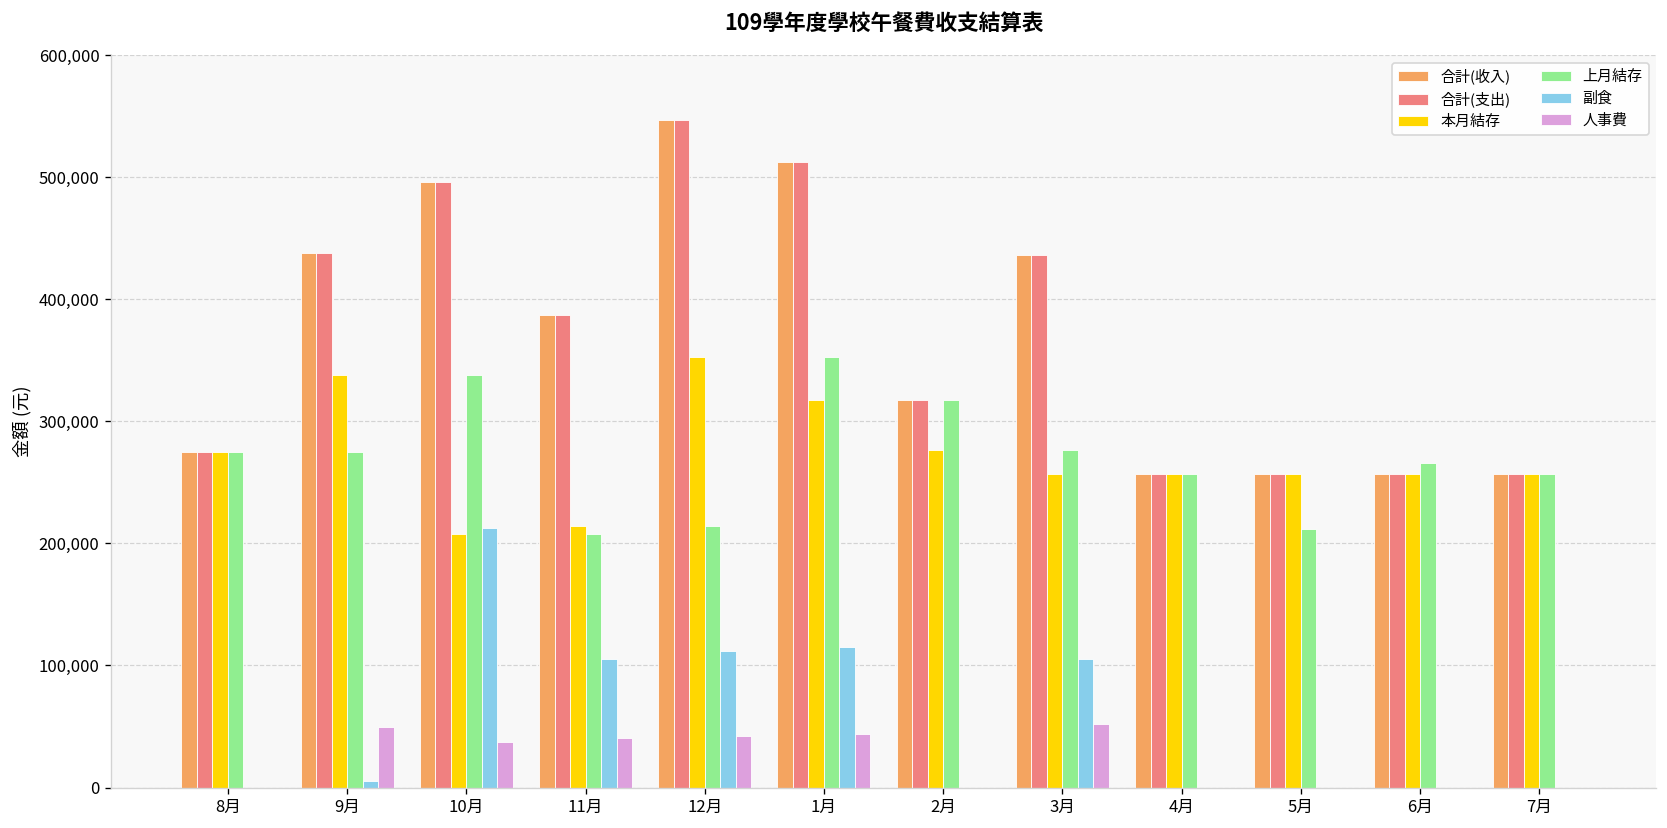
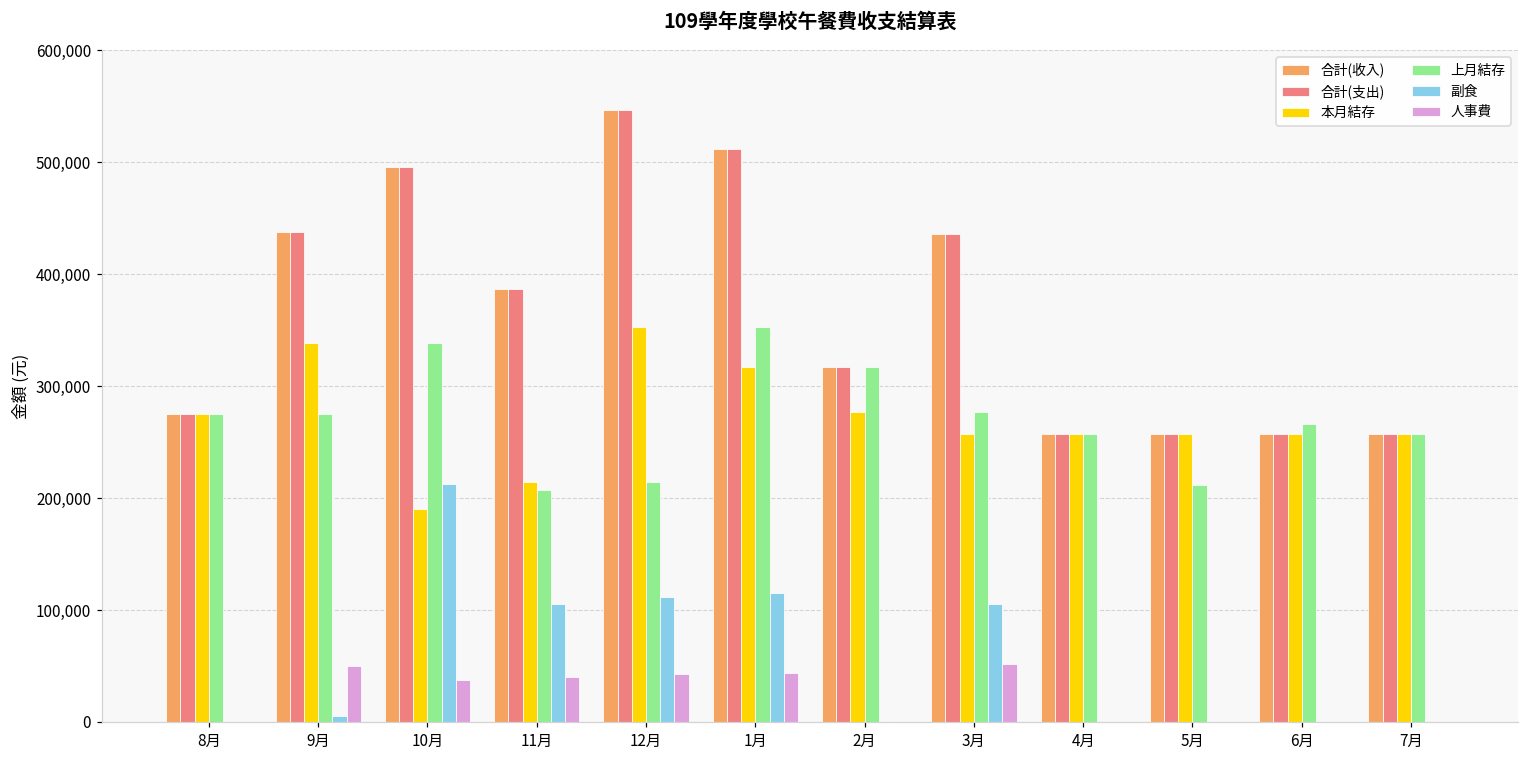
  {
    "本月結存": {
      "8月": "275,000",
      "9月": "338,000",
-     "10月": "208,000",
+     "10月": "191,000",
      "11月": "214,000",
      "12月": "352,000",
      "1月": "317,000",
      "2月": "277,000",
      "3月": "257,000",
      "4月": "257,000",
      "5月": "257,000",
      "6月": "257,000",
      "7月": "257,000"
    },
    "上月結存": {
      "8月": "275,000",
      "9月": "275,000",
      "10月": "338,000",
      "11月": "208,000",
      "12月": "214,000",
      "1月": "352,000",
      "2月": "317,000",
      "3月": "277,000",
      "4月": "257,000",
      "5月": "212,000",
      "6月": "266,000",
      "7月": "257,000"
    },
    "副食": {
      "8月": "0",
      "9月": "5,000",
      "10月": "212,000",
      "11月": "105,000",
      "12月": "112,000",
      "1月": "115,000",
      "2月": "0",
      "3月": "106,000",
      "4月": "0",
      "5月": "0",
      "6月": "0",
      "7月": "0"
    },
    "人事費": {
      "8月": "0",
      "9月": "50,000",
      "10月": "37,000",
      "11月": "40,000",
      "12月": "42,000",
      "1月": "44,000",
      "2月": "0",
      "3月": "52,000",
      "4月": "0",
      "5月": "0",
      "6月": "0",
      "7月": "0"
    }
  }
